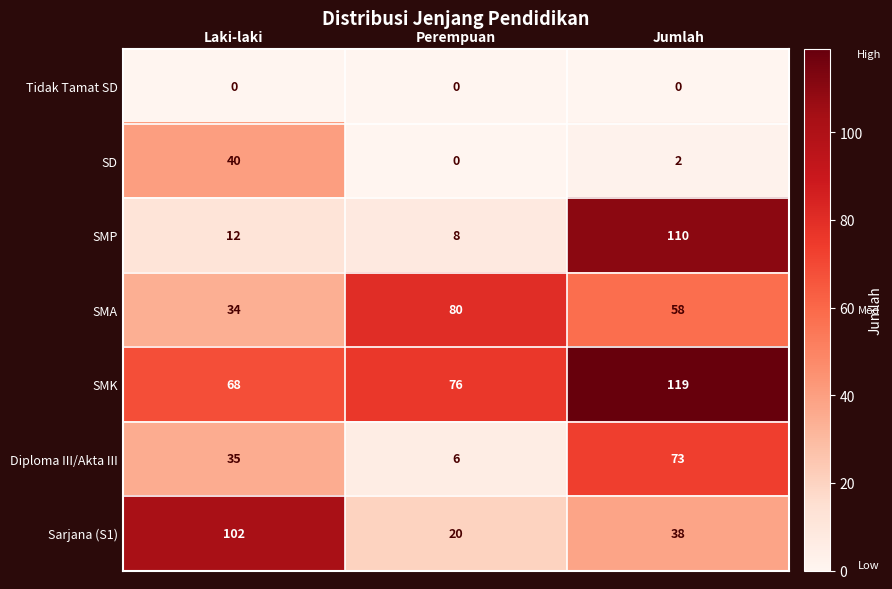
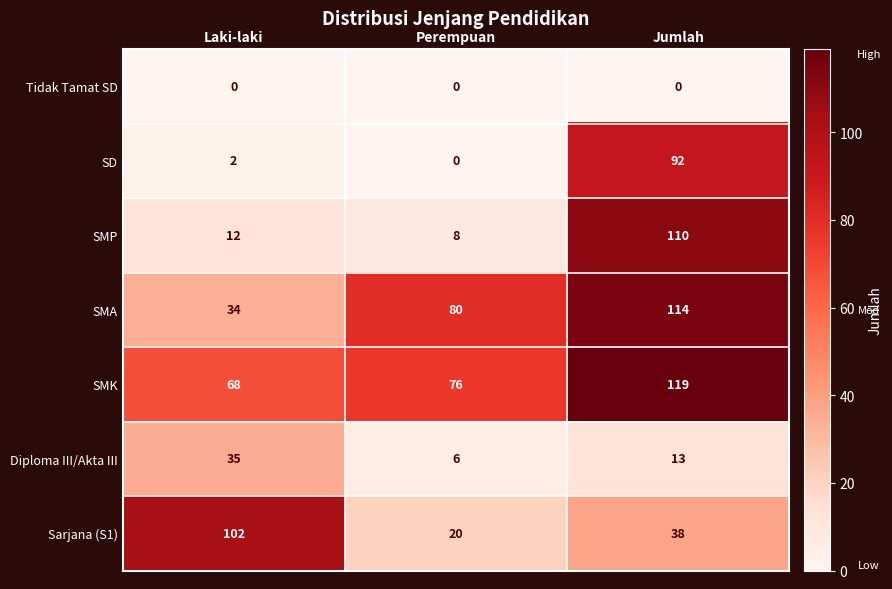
  {
    "Tidak Tamat SD": {
      "Laki-laki": 0,
      "Perempuan": 0,
      "Jumlah": 0
    },
    "SD": {
-     "Laki-laki": 40,
+     "Laki-laki": 2,
      "Perempuan": 0,
-     "Jumlah": 2
+     "Jumlah": 92
    },
    "SMP": {
      "Laki-laki": 12,
      "Perempuan": 8,
      "Jumlah": 110
    },
    "SMA": {
      "Laki-laki": 34,
      "Perempuan": 80,
-     "Jumlah": 58
+     "Jumlah": 114
    },
    "SMK": {
      "Laki-laki": 68,
      "Perempuan": 76,
      "Jumlah": 119
    },
    "Diploma III/Akta III": {
      "Laki-laki": 35,
      "Perempuan": 6,
-     "Jumlah": 73
+     "Jumlah": 13
    },
    "Sarjana (S1)": {
      "Laki-laki": 102,
      "Perempuan": 20,
      "Jumlah": 38
    }
  }
